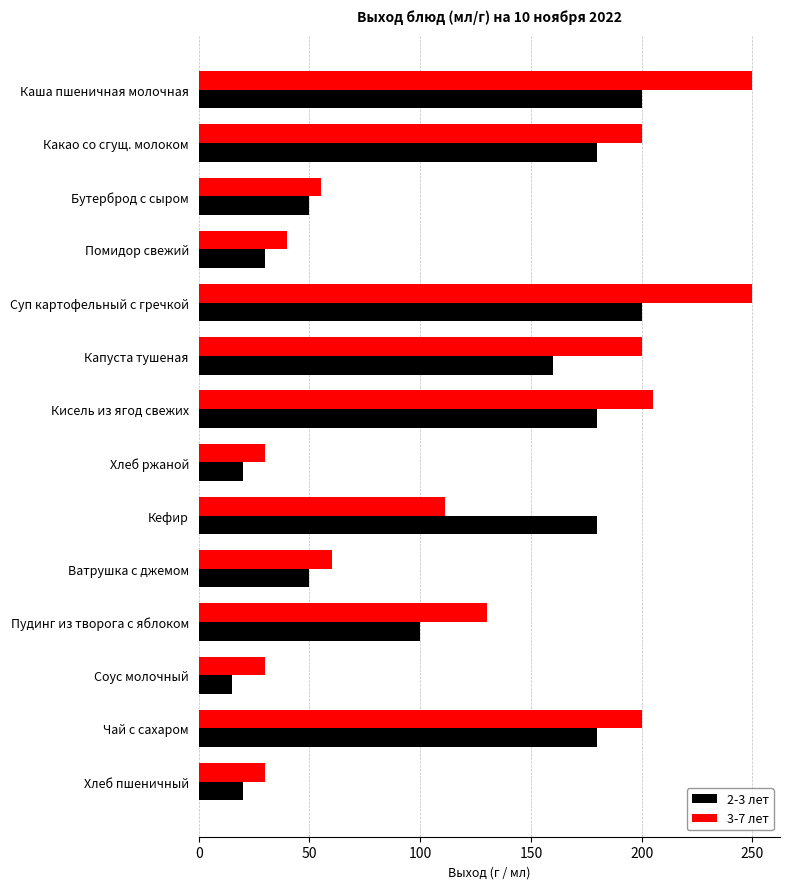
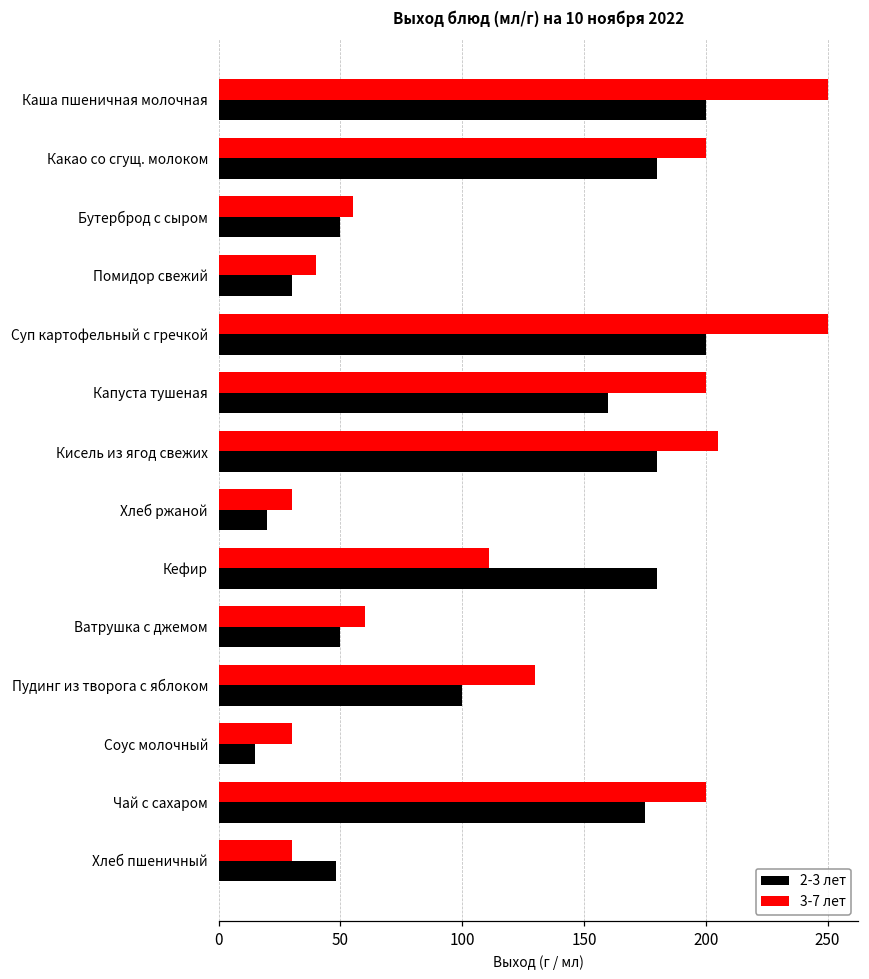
  {
    "2-3 лет": {
      "Каша пшеничная молочная": 200,
      "Какао со сгущ. молоком": 180,
      "Бутерброд с сыром": 50,
      "Помидор свежий": 30,
      "Суп картофельный с гречкой": 200,
      "Капуста тушеная": 160,
      "Кисель из ягод свежих": 180,
      "Хлеб ржаной": 20,
      "Кефир": 180,
      "Ватрушка с джемом": 50,
      "Пудинг из творога с яблоком": 100,
      "Соус молочный": 15,
-     "Чай с сахаром": 180,
-     "Хлеб пшеничный": 20
+     "Чай с сахаром": 175,
+     "Хлеб пшеничный": 48
    },
    "3-7 лет": {
      "Каша пшеничная молочная": 250,
      "Какао со сгущ. молоком": 200,
      "Бутерброд с сыром": 55,
      "Помидор свежий": 40,
      "Суп картофельный с гречкой": 250,
      "Капуста тушеная": 200,
      "Кисель из ягод свежих": 205,
      "Хлеб ржаной": 30,
      "Кефир": 111,
      "Ватрушка с джемом": 60,
      "Пудинг из творога с яблоком": 130,
      "Соус молочный": 30,
      "Чай с сахаром": 200,
      "Хлеб пшеничный": 30
    }
  }
